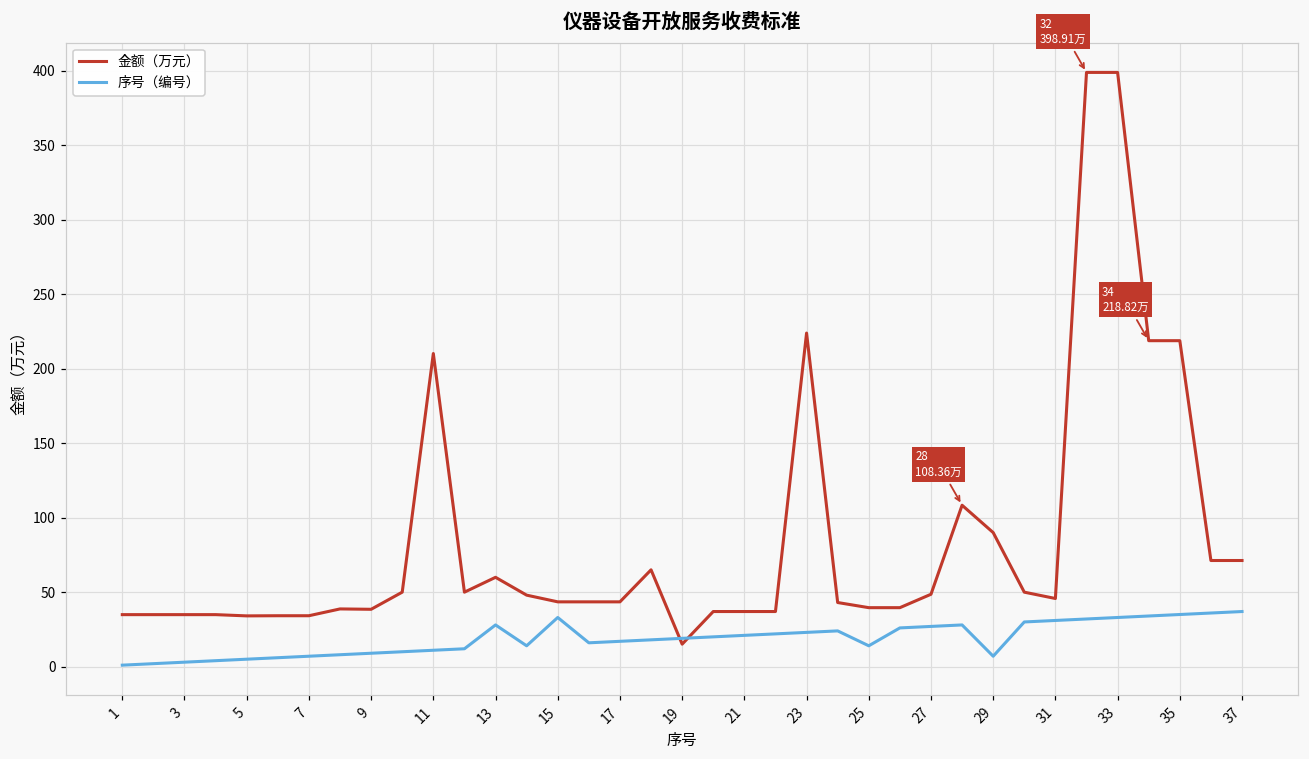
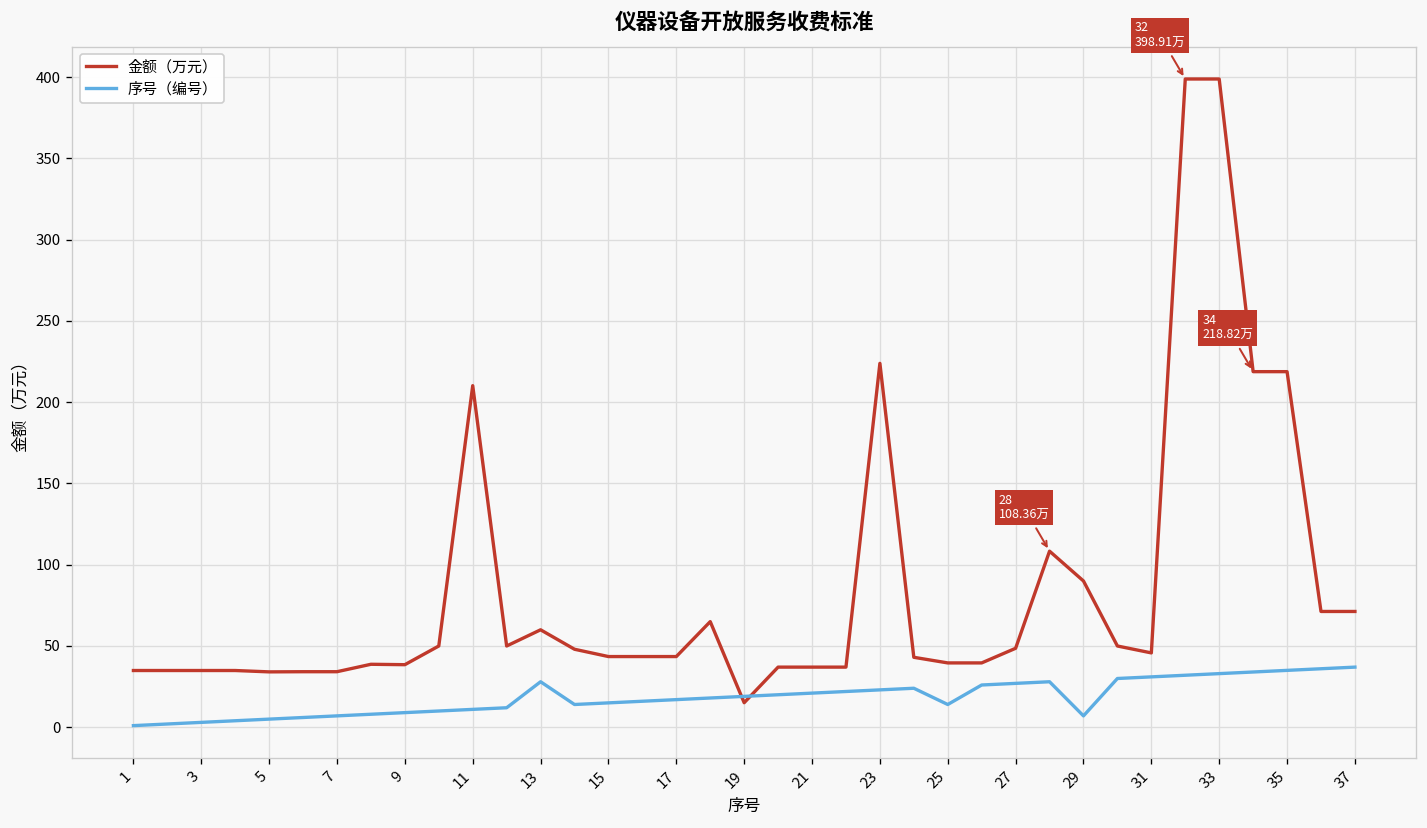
  {
    "金额（万元）": {
      "1": 35,
      "3": 35,
      "5": 34,
      "7": 34,
      "9": 39,
      "11": 210,
      "13": 60,
      "15": 44,
      "17": 44,
      "19": 15,
      "21": 37,
      "23": 224,
      "25": 40,
      "27": 49,
      "29": 90,
      "31": 46,
      "33": 399,
      "35": 219,
      "37": 71
    },
    "序号（编号）": {
      "1": 1,
      "3": 3,
      "5": 5,
      "7": 7,
      "9": 9,
      "11": 11,
      "13": 28,
-     "15": 33,
+     "15": 15,
      "17": 17,
      "19": 19,
      "21": 21,
      "23": 23,
      "25": 14,
      "27": 27,
      "29": 7,
      "31": 31,
      "33": 33,
      "35": 35,
      "37": 37
    }
  }
